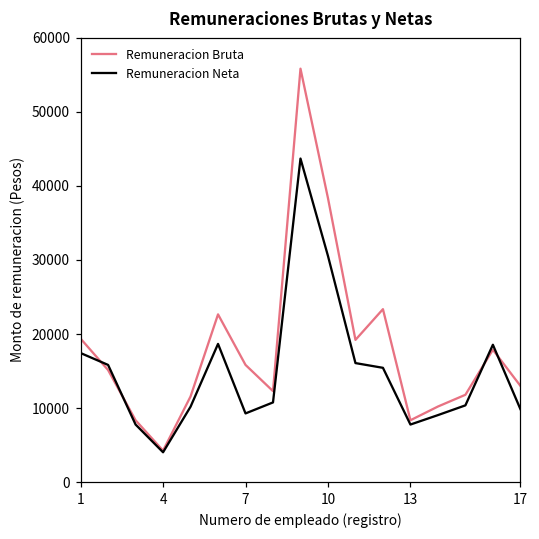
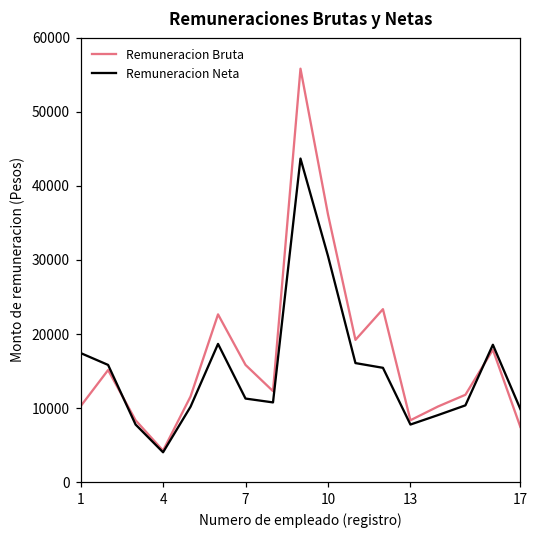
  {
    "Remuneracion Bruta": {
-     "1": 19000,
+     "1": 10000,
      "7": 16000,
-     "10": 38000,
+     "10": 36000,
      "13": 8000,
-     "17": 13000
+     "17": 7000
    },
    "Remuneracion Neta": {
      "1": 17000,
-     "7": 9000,
+     "7": 11000,
      "10": 31000,
      "13": 8000,
      "17": 10000
    }
  }
